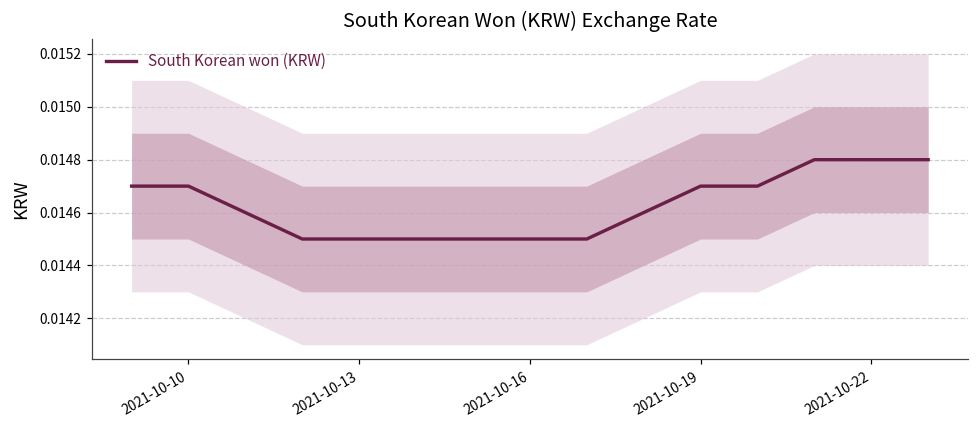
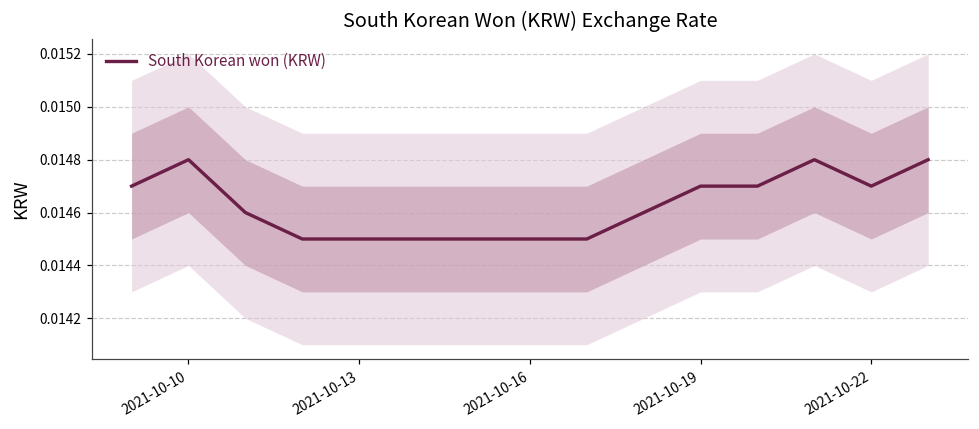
  {
    "South Korean won (KRW)": {
-     "2021-10-10": 0.0147,
+     "2021-10-10": 0.0148,
      "2021-10-13": 0.0145,
      "2021-10-16": 0.0145,
      "2021-10-19": 0.0147,
-     "2021-10-22": 0.0148
+     "2021-10-22": 0.0147
    }
  }
